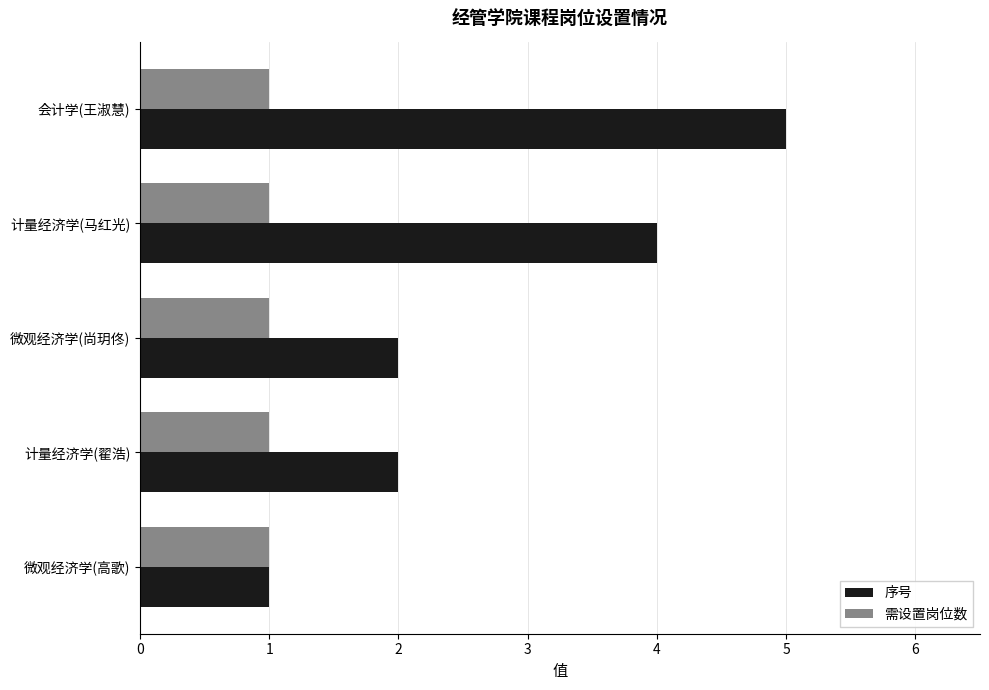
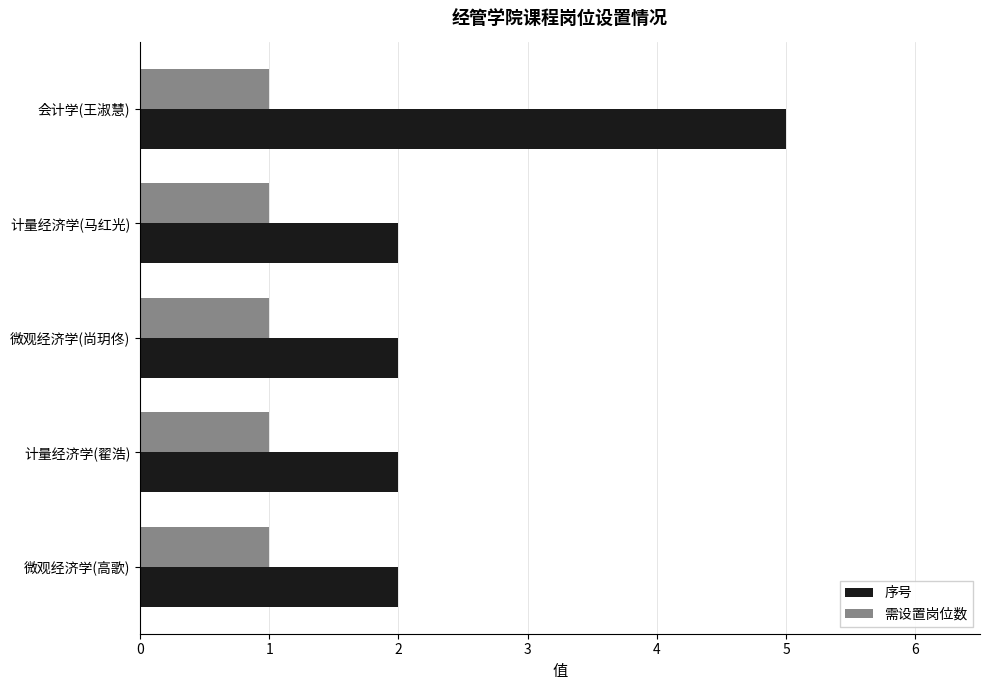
  {
    "序号": {
      "会计学(王淑慧)": 5,
-     "计量经济学(马红光)": 4,
+     "计量经济学(马红光)": 2,
      "微观经济学(尚玥佟)": 2,
      "计量经济学(翟浩)": 2,
-     "微观经济学(高歌)": 1
+     "微观经济学(高歌)": 2
    },
    "需设置岗位数": {
      "会计学(王淑慧)": 1,
      "计量经济学(马红光)": 1,
      "微观经济学(尚玥佟)": 1,
      "计量经济学(翟浩)": 1,
      "微观经济学(高歌)": 1
    }
  }
